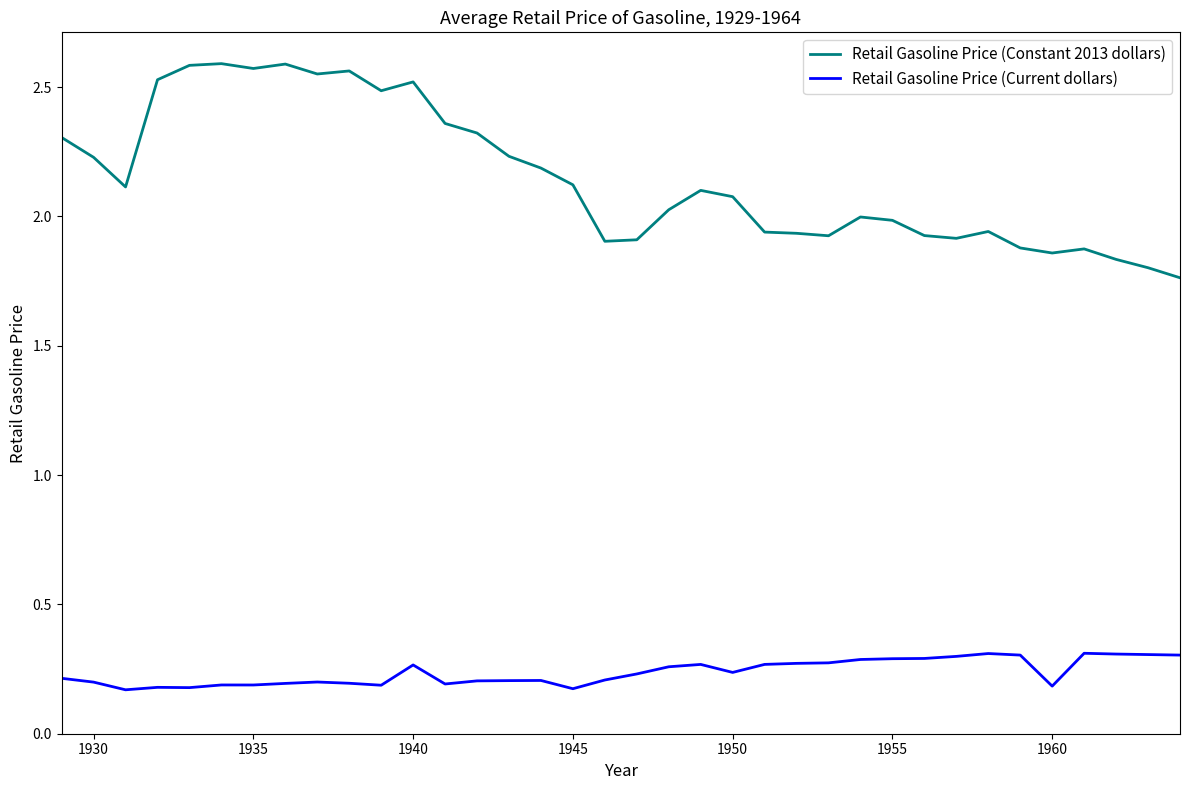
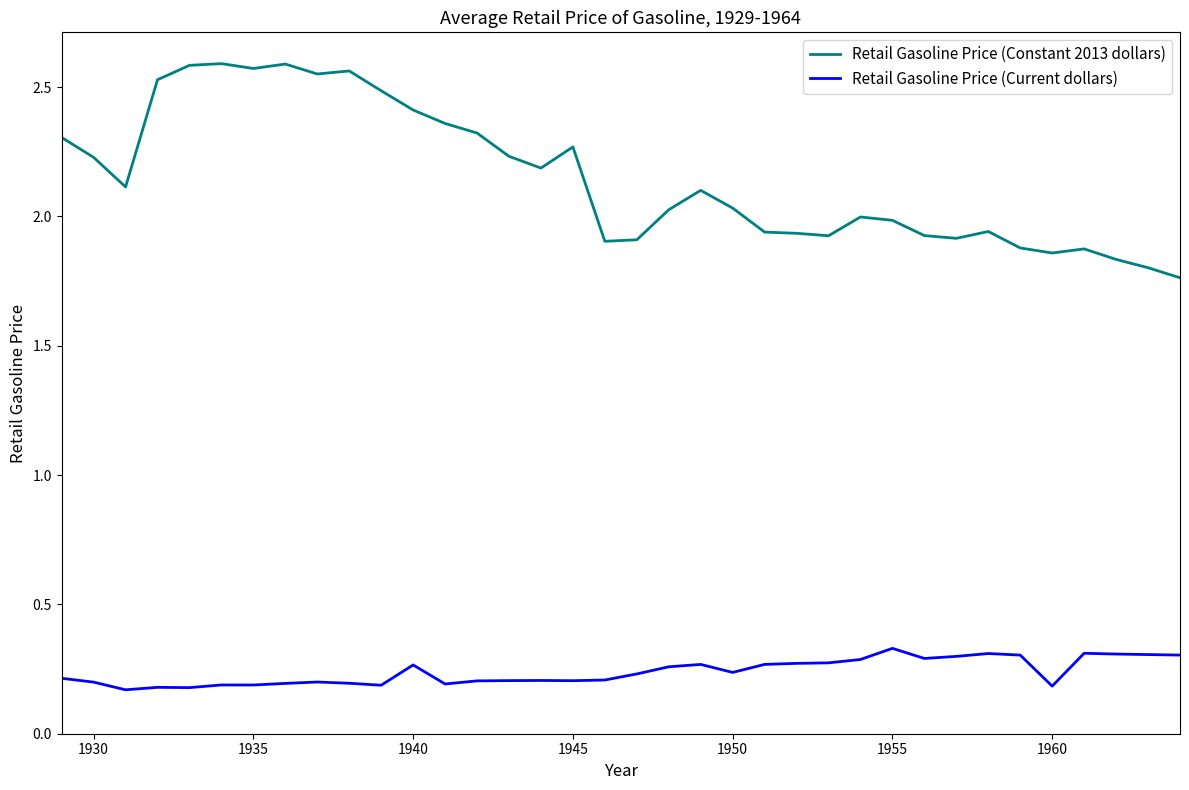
  {
    "Retail Gasoline Price (Constant 2013 dollars)": {
      "1930": 2.23,
      "1935": 2.57,
-     "1940": 2.52,
-     "1945": 2.12,
-     "1950": 2.08,
+     "1940": 2.41,
+     "1945": 2.27,
+     "1950": 2.03,
      "1955": 1.98,
      "1960": 1.86
    },
    "Retail Gasoline Price (Current dollars)": {
      "1930": 0.20,
      "1935": 0.19,
      "1940": 0.27,
-     "1945": 0.17,
+     "1945": 0.21,
      "1950": 0.24,
-     "1955": 0.29,
+     "1955": 0.33,
      "1960": 0.18
    }
  }
